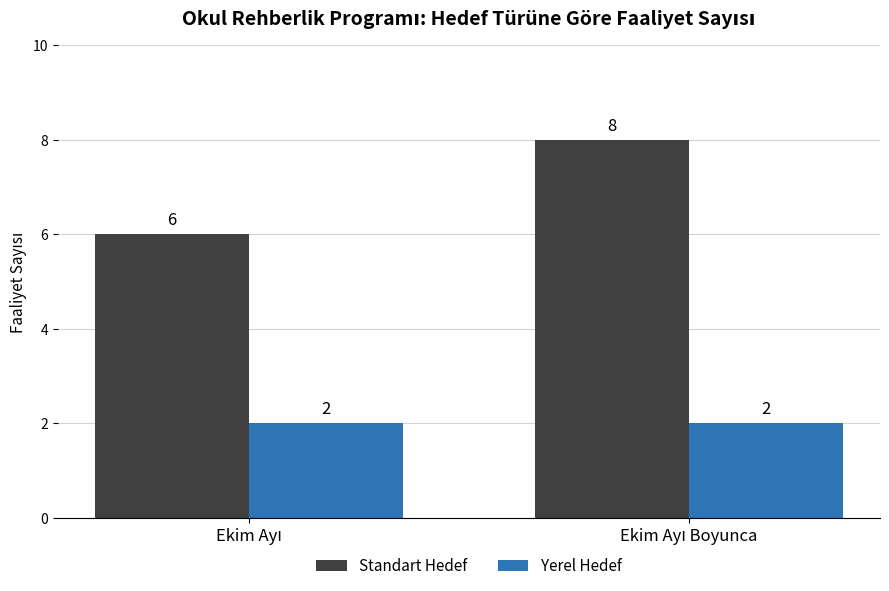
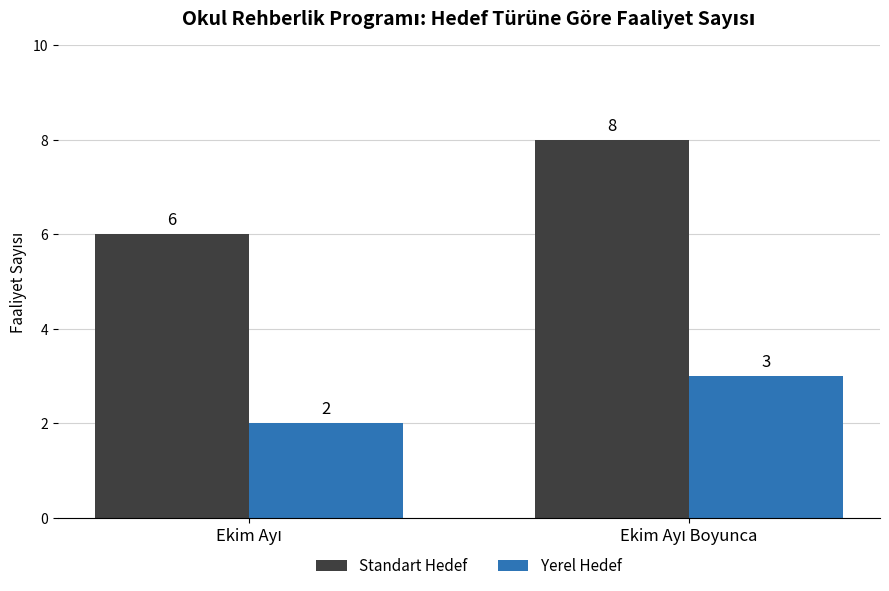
  {
    "Standart Hedef": {
      "Ekim Ayı": 6,
      "Ekim Ayı Boyunca": 8
    },
    "Yerel Hedef": {
      "Ekim Ayı": 2,
-     "Ekim Ayı Boyunca": 2
+     "Ekim Ayı Boyunca": 3
    }
  }
